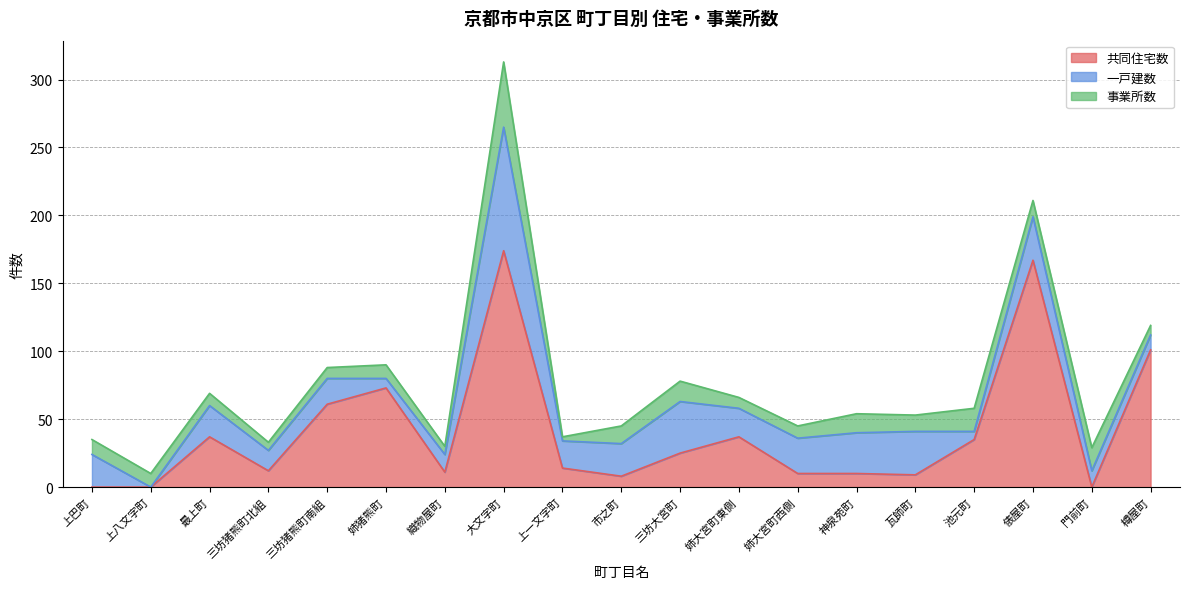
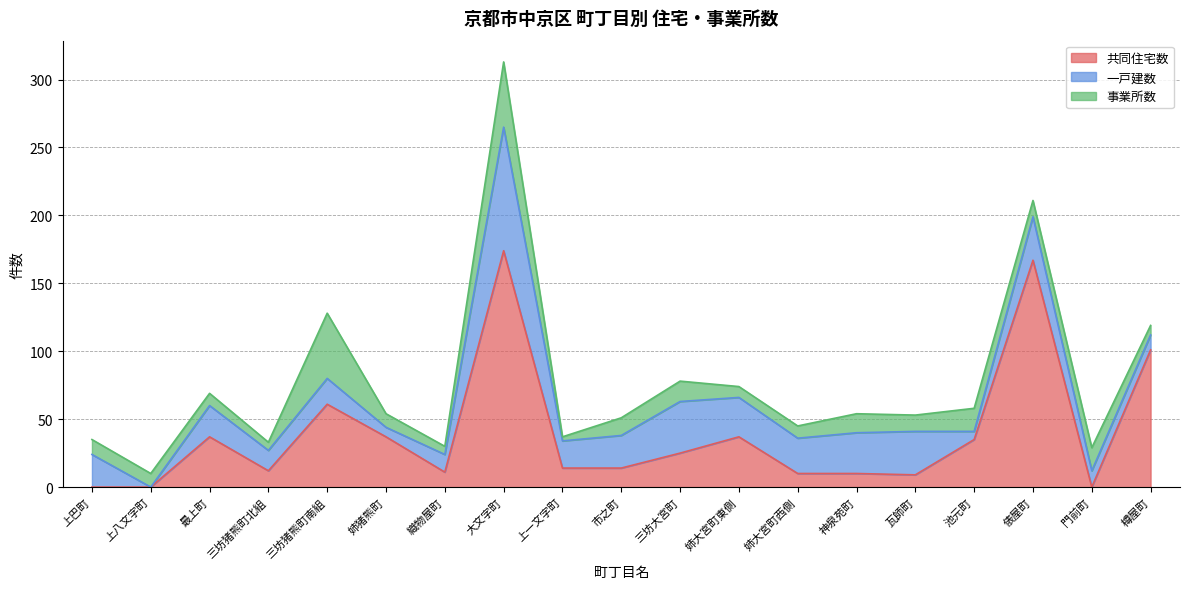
  {
    "共同住宅数": {
      "上巴町": 0,
      "最上町": 37,
      "三坊猪熊町北組": 12,
      "三坊猪熊町南組": 61,
-     "姉猪熊町": 73,
+     "姉猪熊町": 37,
      "織物屋町": 11,
      "大文字町": 174,
      "上一文字町": 14,
-     "市之町": 8,
+     "市之町": 14,
      "三坊大宮町": 25,
      "姉大宮町東側": 37,
      "姉大宮町西側": 10,
      "神泉苑町": 10,
      "瓦師町": 9,
      "池元町": 35,
      "俵屋町": 167,
      "門前町": 0,
      "樽屋町": 101
    },
    "一戸建数": {
      "上巴町": 24,
      "最上町": 23,
      "三坊猪熊町北組": 15,
      "三坊猪熊町南組": 19,
      "姉猪熊町": 7,
      "織物屋町": 13,
      "大文字町": 91,
      "上一文字町": 20,
      "市之町": 24,
      "三坊大宮町": 38,
-     "姉大宮町東側": 21,
+     "姉大宮町東側": 29,
      "姉大宮町西側": 26,
      "神泉苑町": 30,
      "瓦師町": 32,
      "池元町": 6,
      "俵屋町": 32,
      "門前町": 12,
      "樽屋町": 11
    },
    "事業所数": {
      "上巴町": 11,
      "上八文字町": 10,
      "最上町": 9,
      "三坊猪熊町北組": 6,
-     "三坊猪熊町南組": 8,
+     "三坊猪熊町南組": 48,
      "姉猪熊町": 10,
      "織物屋町": 6,
      "大文字町": 48,
      "上一文字町": 3,
      "市之町": 13,
      "三坊大宮町": 15,
      "姉大宮町東側": 8,
      "姉大宮町西側": 9,
      "神泉苑町": 14,
      "瓦師町": 12,
      "池元町": 17,
      "俵屋町": 12,
      "門前町": 17,
      "樽屋町": 7
    }
  }
